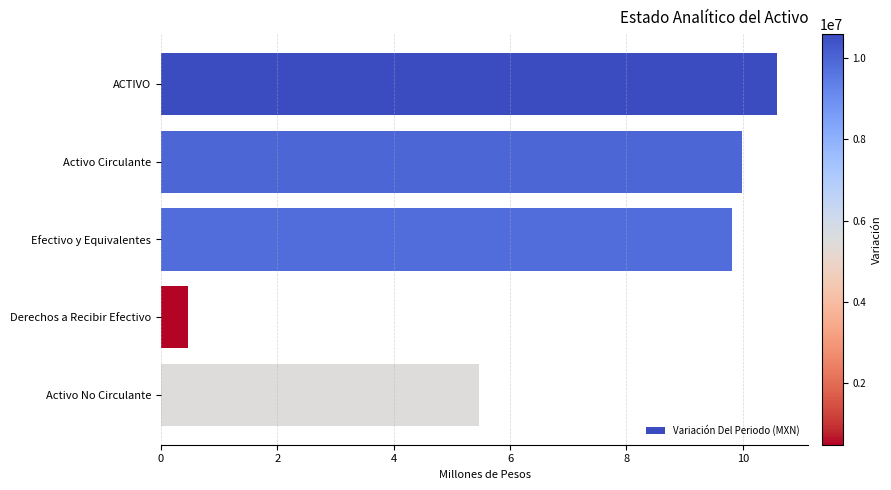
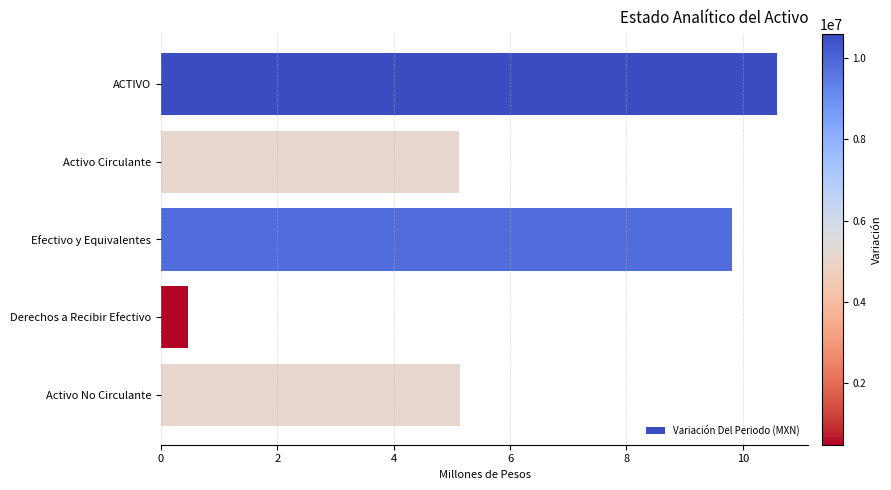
  {
    "ACTIVO": 10.6,
-   "Activo Circulante": 10.0,
+   "Activo Circulante": 5.1,
    "Efectivo y Equivalentes": 9.8,
    "Derechos a Recibir Efectivo": 0.5,
-   "Activo No Circulante": 5.5
+   "Activo No Circulante": 5.1
  }
